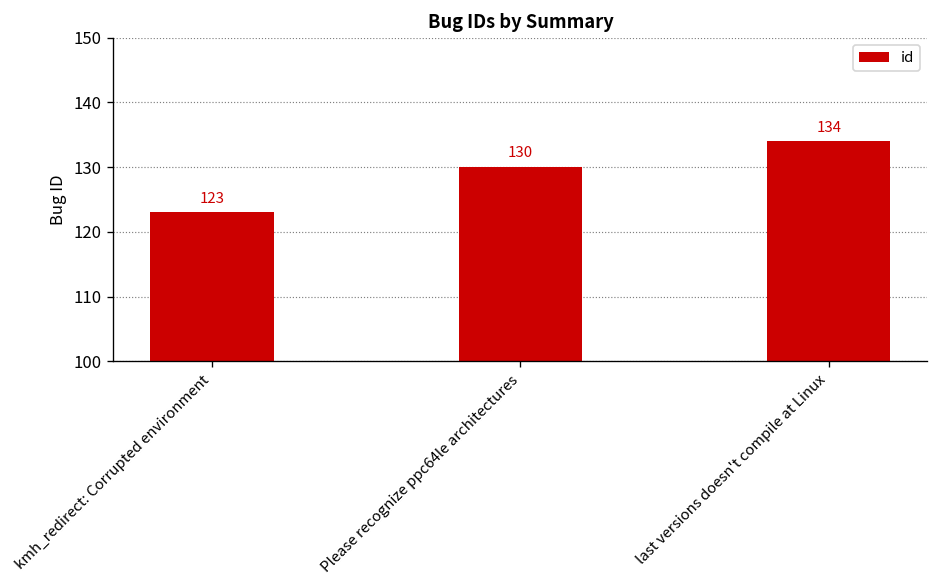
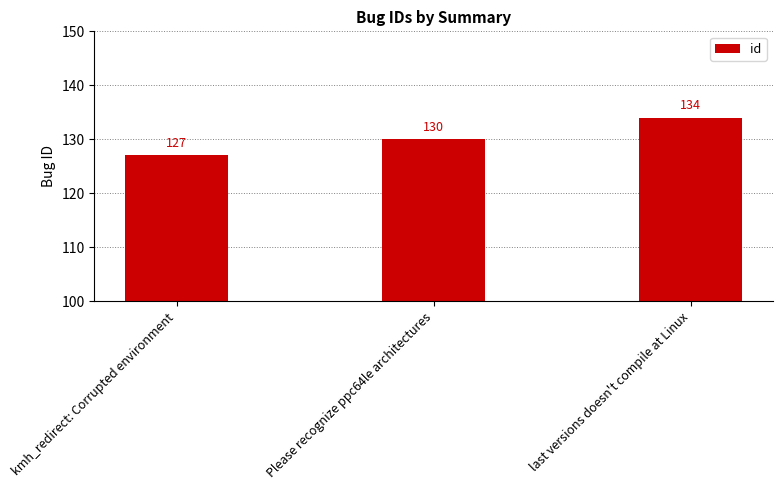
  {
-   "kmh_redirect: Corrupted environment": 123,
+   "kmh_redirect: Corrupted environment": 127,
    "Please recognize ppc64le architectures": 130,
    "last versions doesn't compile at Linux": 134
  }
